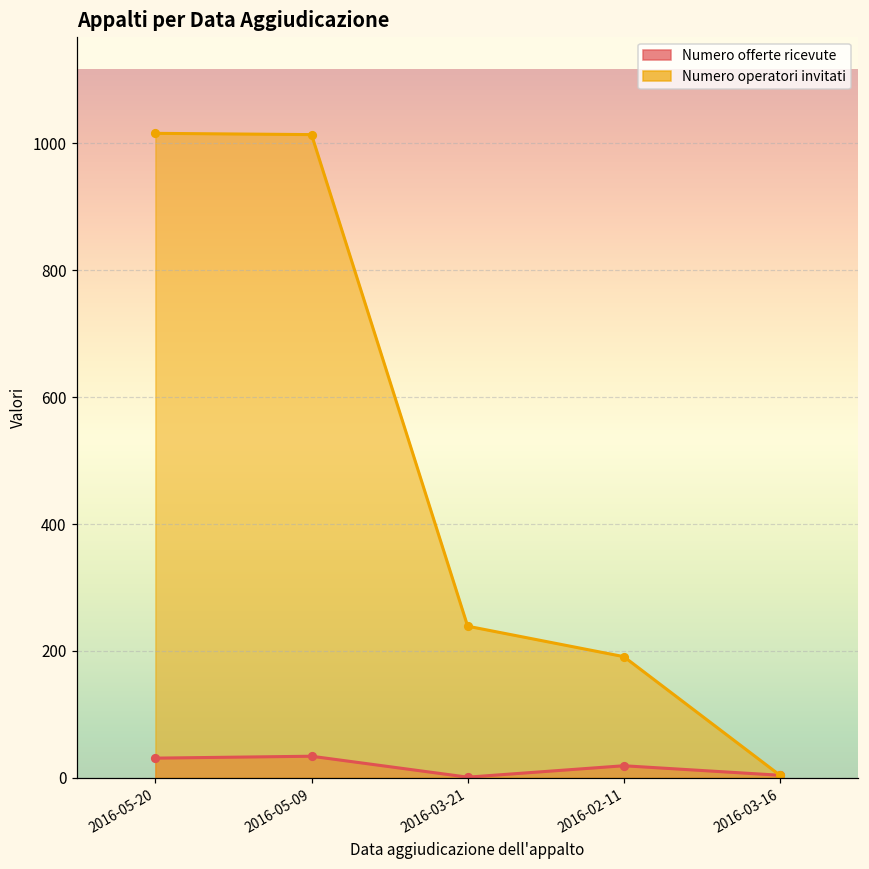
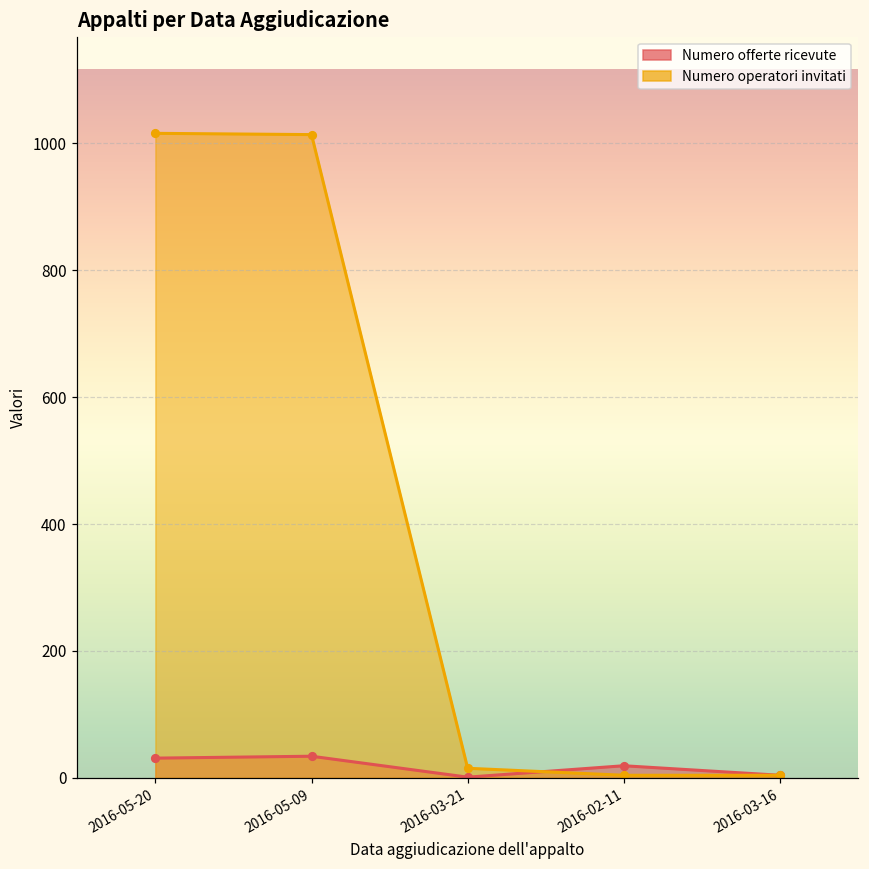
  {
    "Numero offerte ricevute": {
      "2016-05-20": 30,
      "2016-05-09": 30,
      "2016-03-21": 0,
      "2016-02-11": 20
    },
    "Numero operatori invitati": {
      "2016-05-20": 1020,
      "2016-05-09": 1010,
-     "2016-03-21": 240,
-     "2016-02-11": 190
+     "2016-03-21": 20,
+     "2016-02-11": 0
    }
  }
